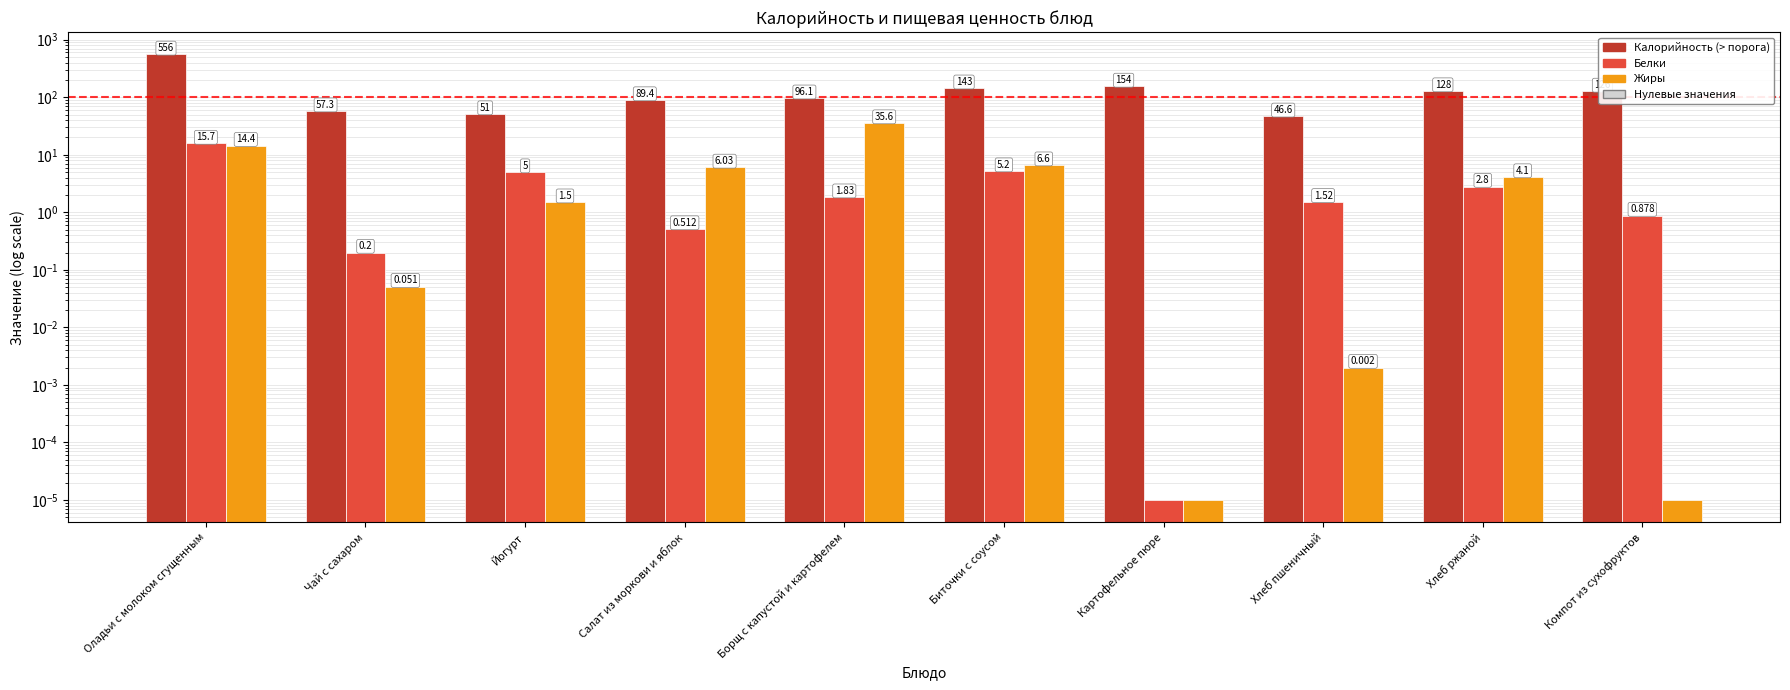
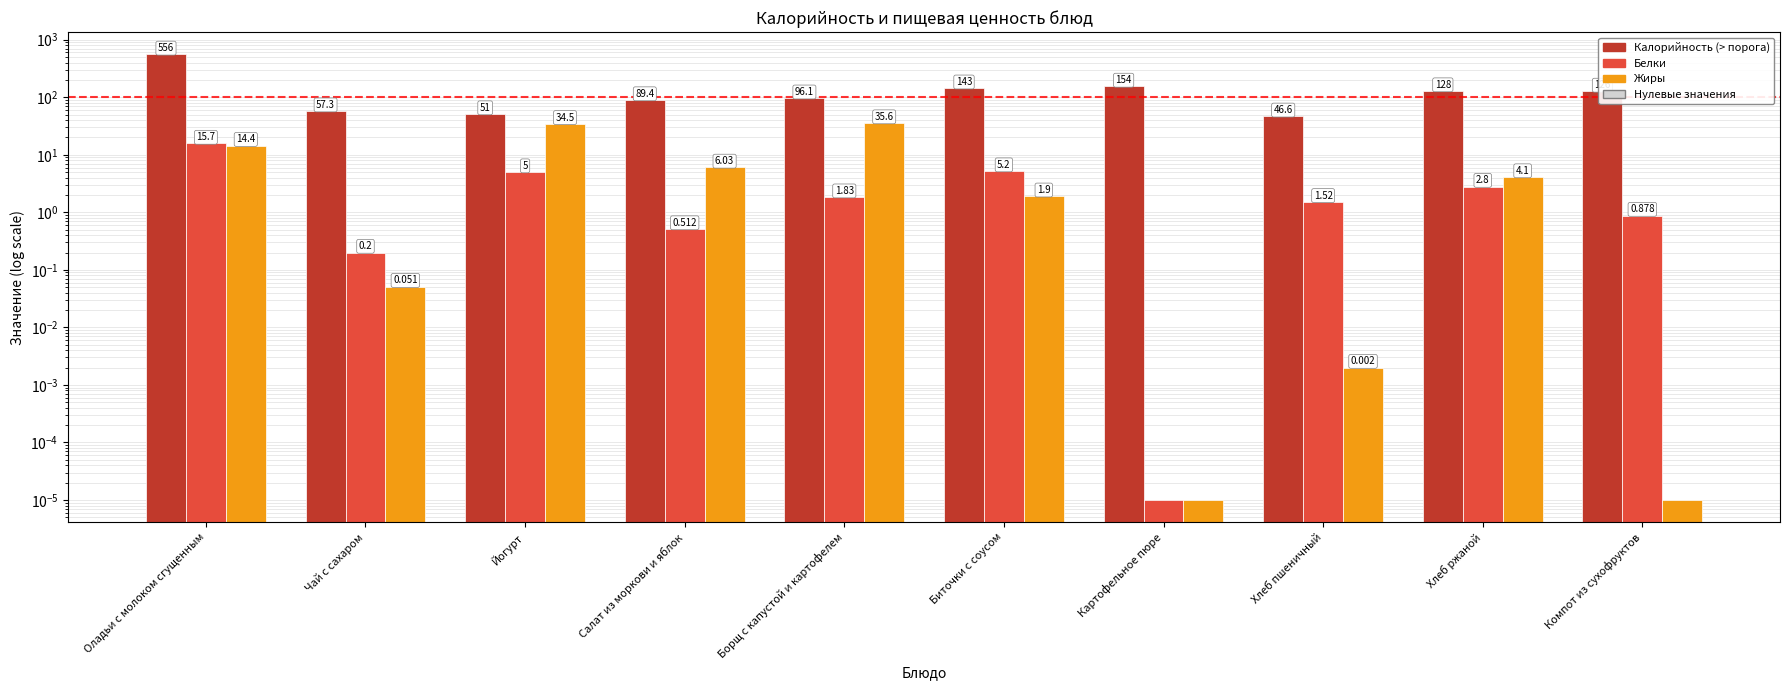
  {
    "Жиры": {
-     "Йогурт": 1.5,
-     "Биточки с соусом": 6.6
+     "Йогурт": 34.5,
+     "Биточки с соусом": 1.9
    }
  }
